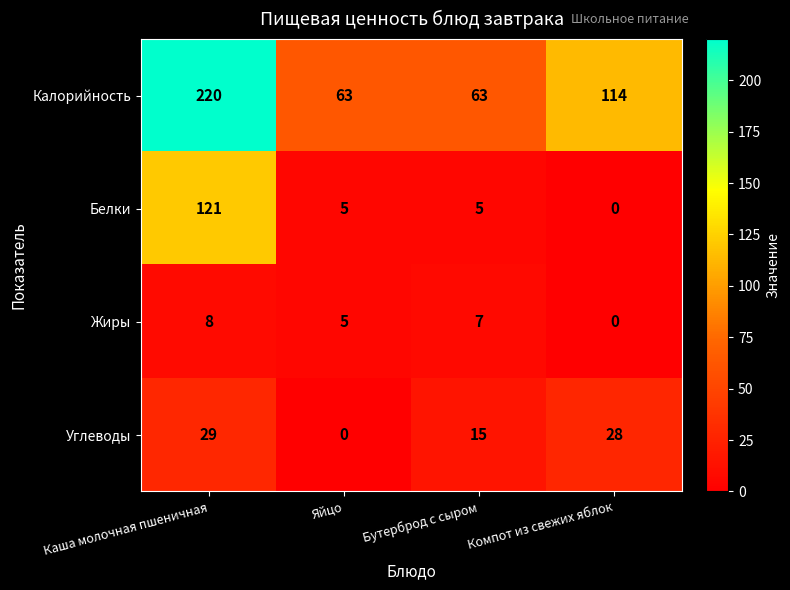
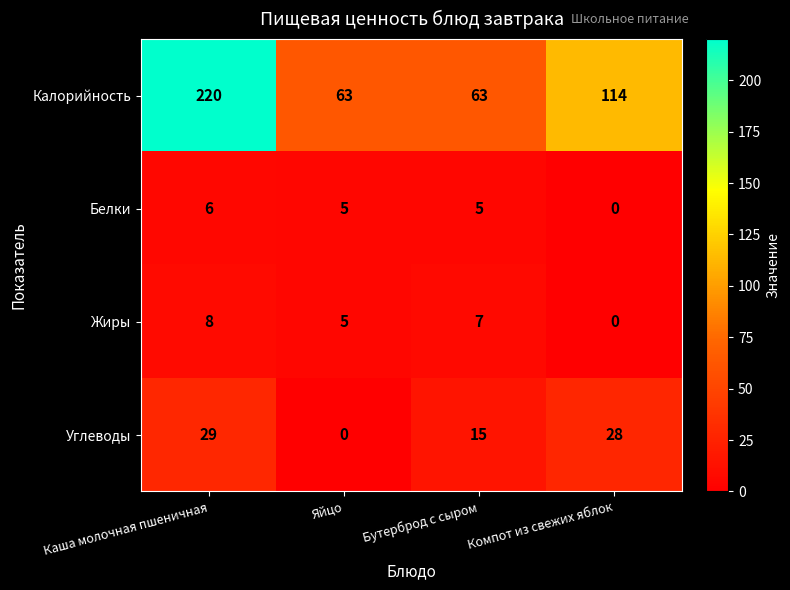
  {
    "Калорийность": {
      "Каша молочная пшеничная": 220,
      "Яйцо": 63,
      "Бутерброд с сыром": 63,
      "Компот из свежих яблок": 114
    },
    "Белки": {
-     "Каша молочная пшеничная": 121,
+     "Каша молочная пшеничная": 6,
      "Яйцо": 5,
      "Бутерброд с сыром": 5,
      "Компот из свежих яблок": 0
    },
    "Жиры": {
      "Каша молочная пшеничная": 8,
      "Яйцо": 5,
      "Бутерброд с сыром": 7,
      "Компот из свежих яблок": 0
    },
    "Углеводы": {
      "Каша молочная пшеничная": 29,
      "Яйцо": 0,
      "Бутерброд с сыром": 15,
      "Компот из свежих яблок": 28
    }
  }
